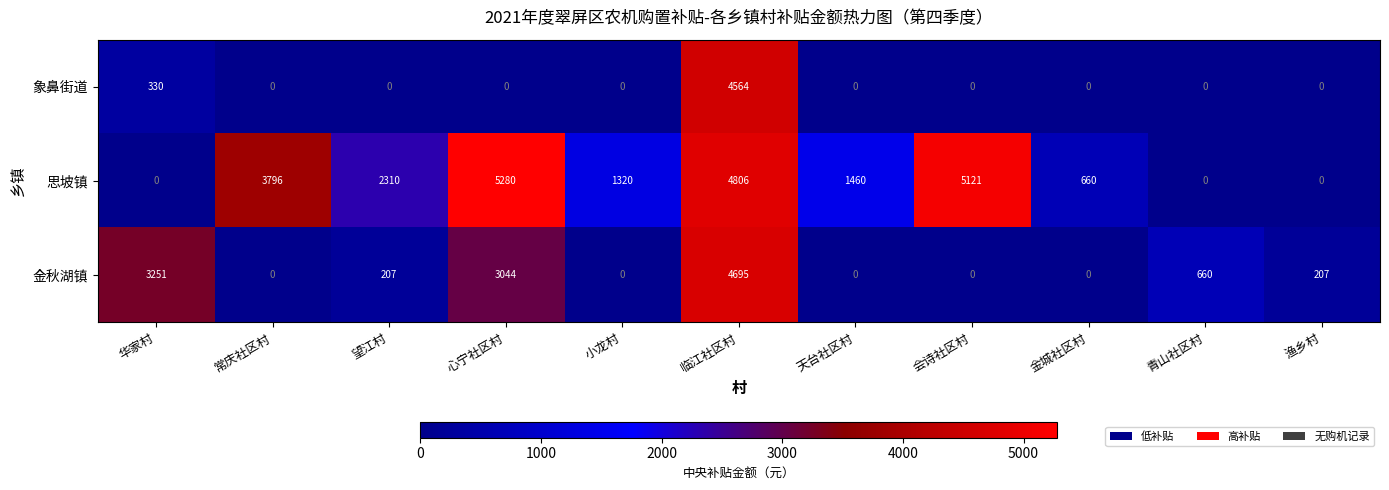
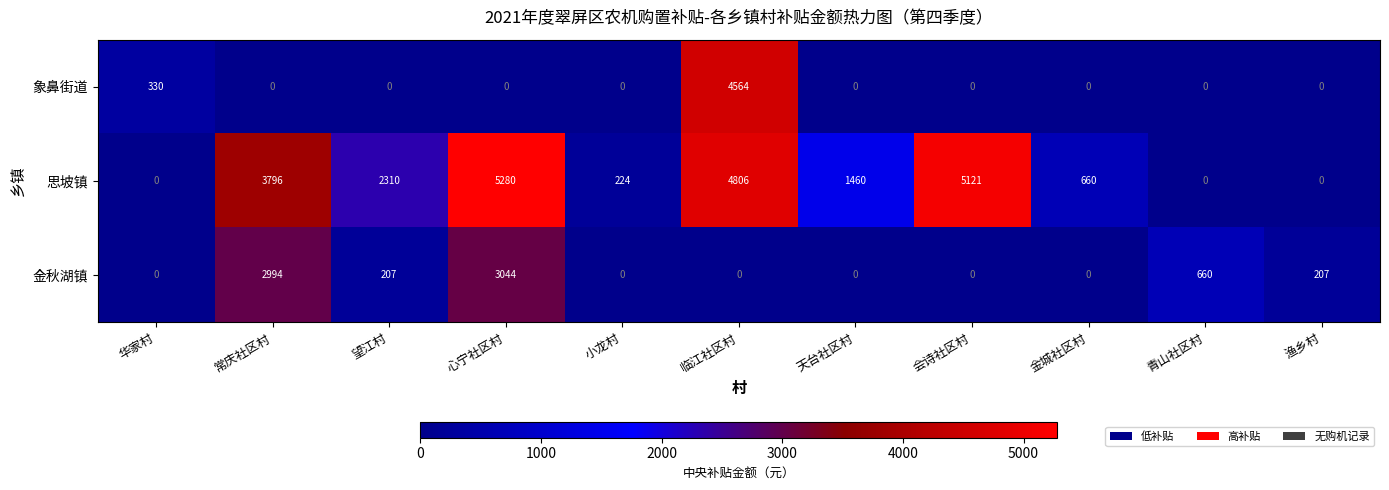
  {
    "象鼻街道": {
      "华家村": 330,
      "常庆社区村": 0,
      "望江村": 0,
      "心宁社区村": 0,
      "小龙村": 0,
      "临江社区村": 4564,
      "天台社区村": 0,
      "会诗社区村": 0,
      "金城社区村": 0,
      "青山社区村": 0,
      "渔乡村": 0
    },
    "思坡镇": {
      "华家村": 0,
      "常庆社区村": 3796,
      "望江村": 2310,
      "心宁社区村": 5280,
-     "小龙村": 1320,
+     "小龙村": 224,
      "临江社区村": 4806,
      "天台社区村": 1460,
      "会诗社区村": 5121,
      "金城社区村": 660,
      "青山社区村": 0,
      "渔乡村": 0
    },
    "金秋湖镇": {
-     "华家村": 3251,
-     "常庆社区村": 0,
+     "华家村": 0,
+     "常庆社区村": 2994,
      "望江村": 207,
      "心宁社区村": 3044,
      "小龙村": 0,
-     "临江社区村": 4695,
+     "临江社区村": 0,
      "天台社区村": 0,
      "会诗社区村": 0,
      "金城社区村": 0,
      "青山社区村": 660,
      "渔乡村": 207
    }
  }
